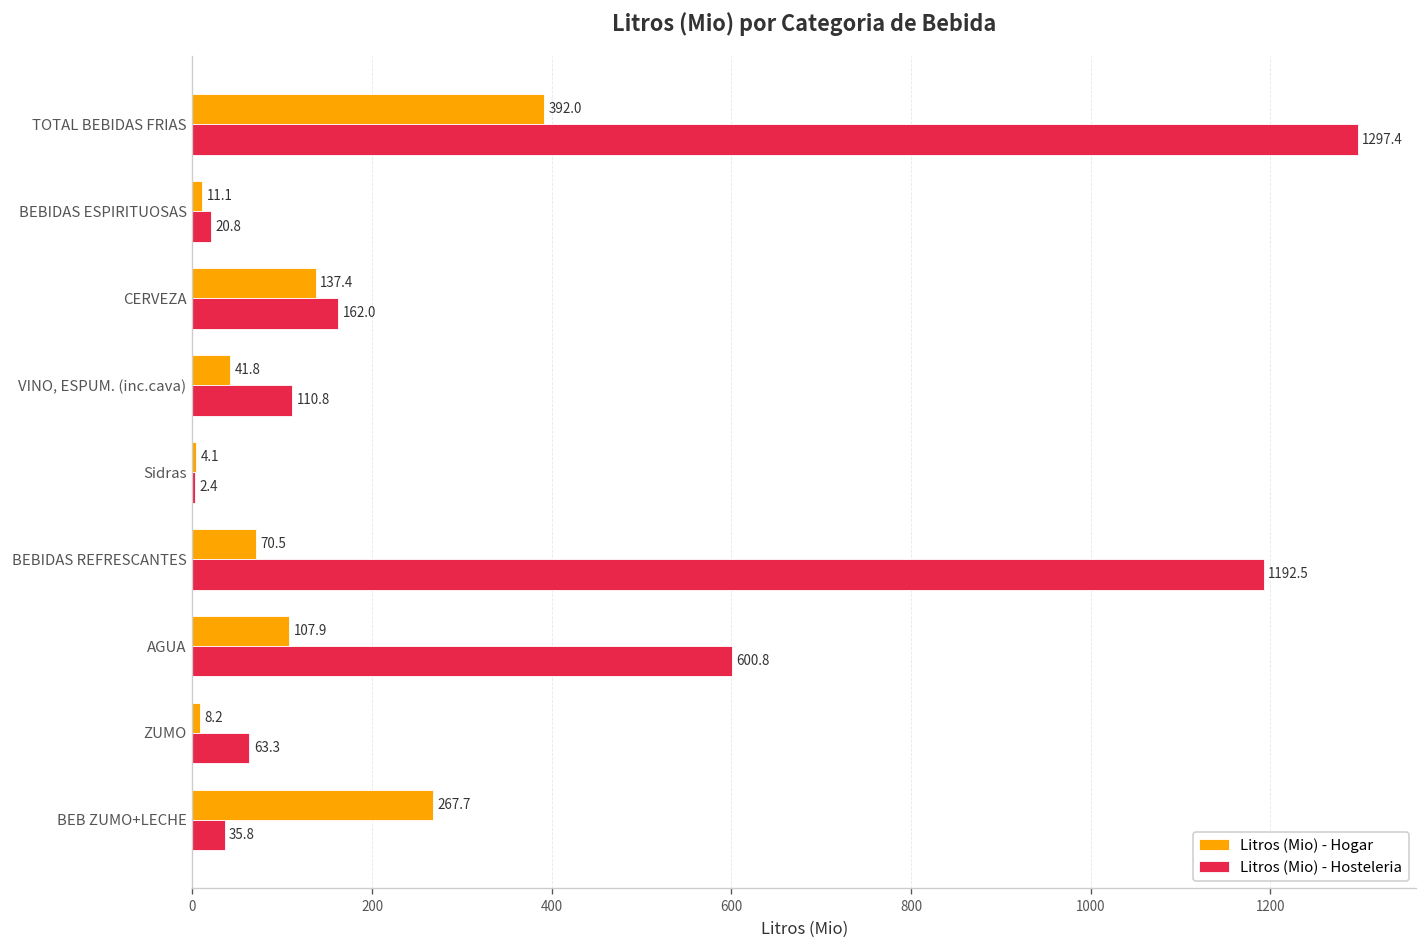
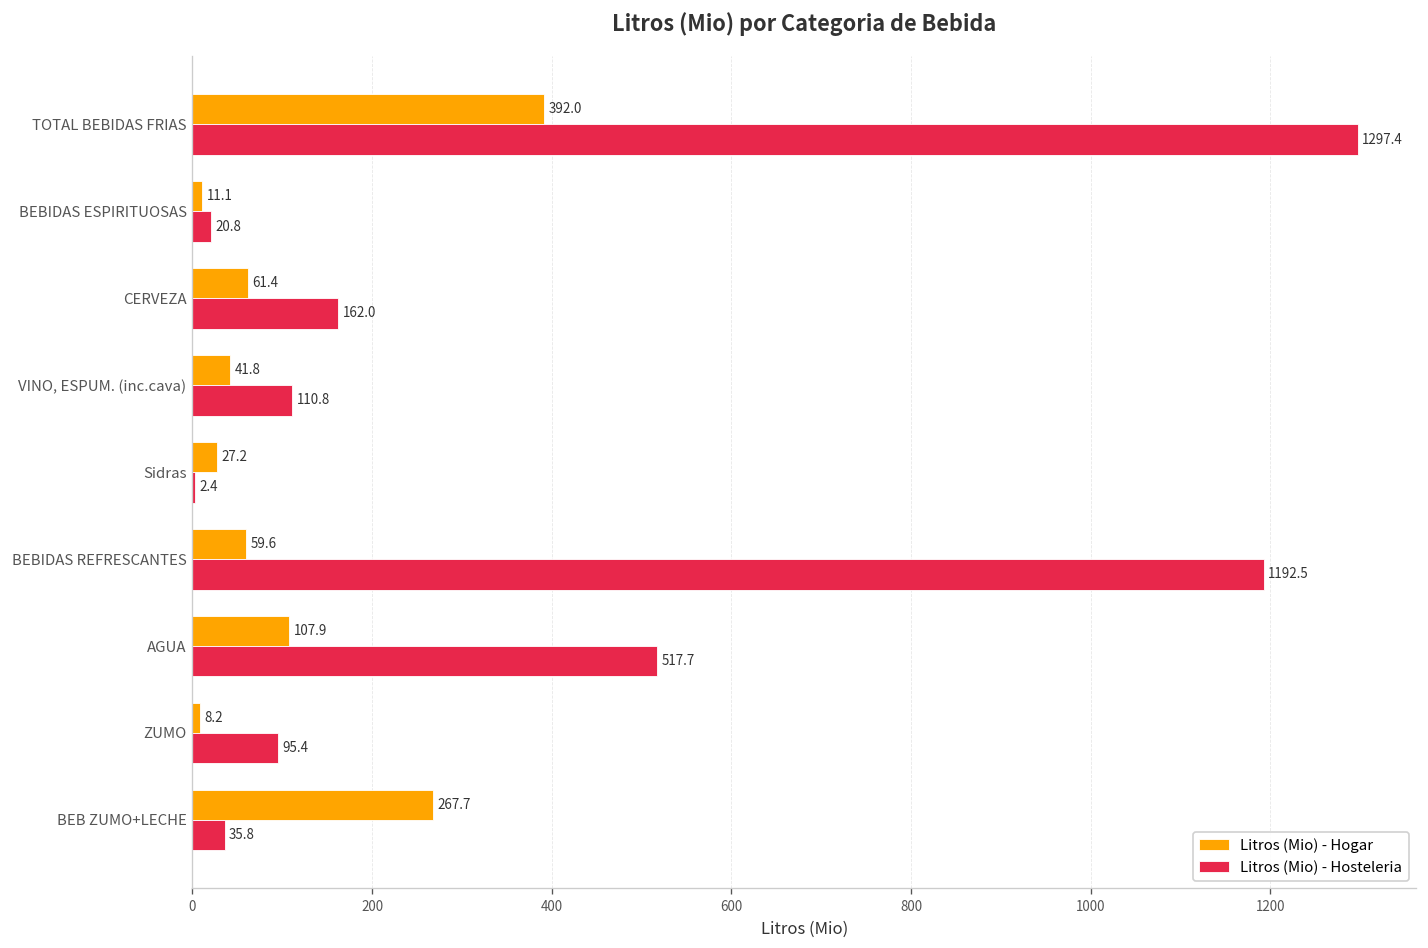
  {
    "Litros (Mio) - Hogar": {
      "TOTAL BEBIDAS FRIAS": 392.0,
      "BEBIDAS ESPIRITUOSAS": 11.1,
-     "CERVEZA": 137.4,
+     "CERVEZA": 61.4,
      "VINO, ESPUM. (inc.cava)": 41.8,
-     "Sidras": 4.1,
-     "BEBIDAS REFRESCANTES": 70.5,
+     "Sidras": 27.2,
+     "BEBIDAS REFRESCANTES": 59.6,
      "AGUA": 107.9,
      "ZUMO": 8.2,
      "BEB ZUMO+LECHE": 267.7
    },
    "Litros (Mio) - Hosteleria": {
      "TOTAL BEBIDAS FRIAS": 1297.4,
      "BEBIDAS ESPIRITUOSAS": 20.8,
      "CERVEZA": 162.0,
      "VINO, ESPUM. (inc.cava)": 110.8,
      "Sidras": 2.4,
      "BEBIDAS REFRESCANTES": 1192.5,
-     "AGUA": 600.8,
-     "ZUMO": 63.3,
+     "AGUA": 517.7,
+     "ZUMO": 95.4,
      "BEB ZUMO+LECHE": 35.8
    }
  }
